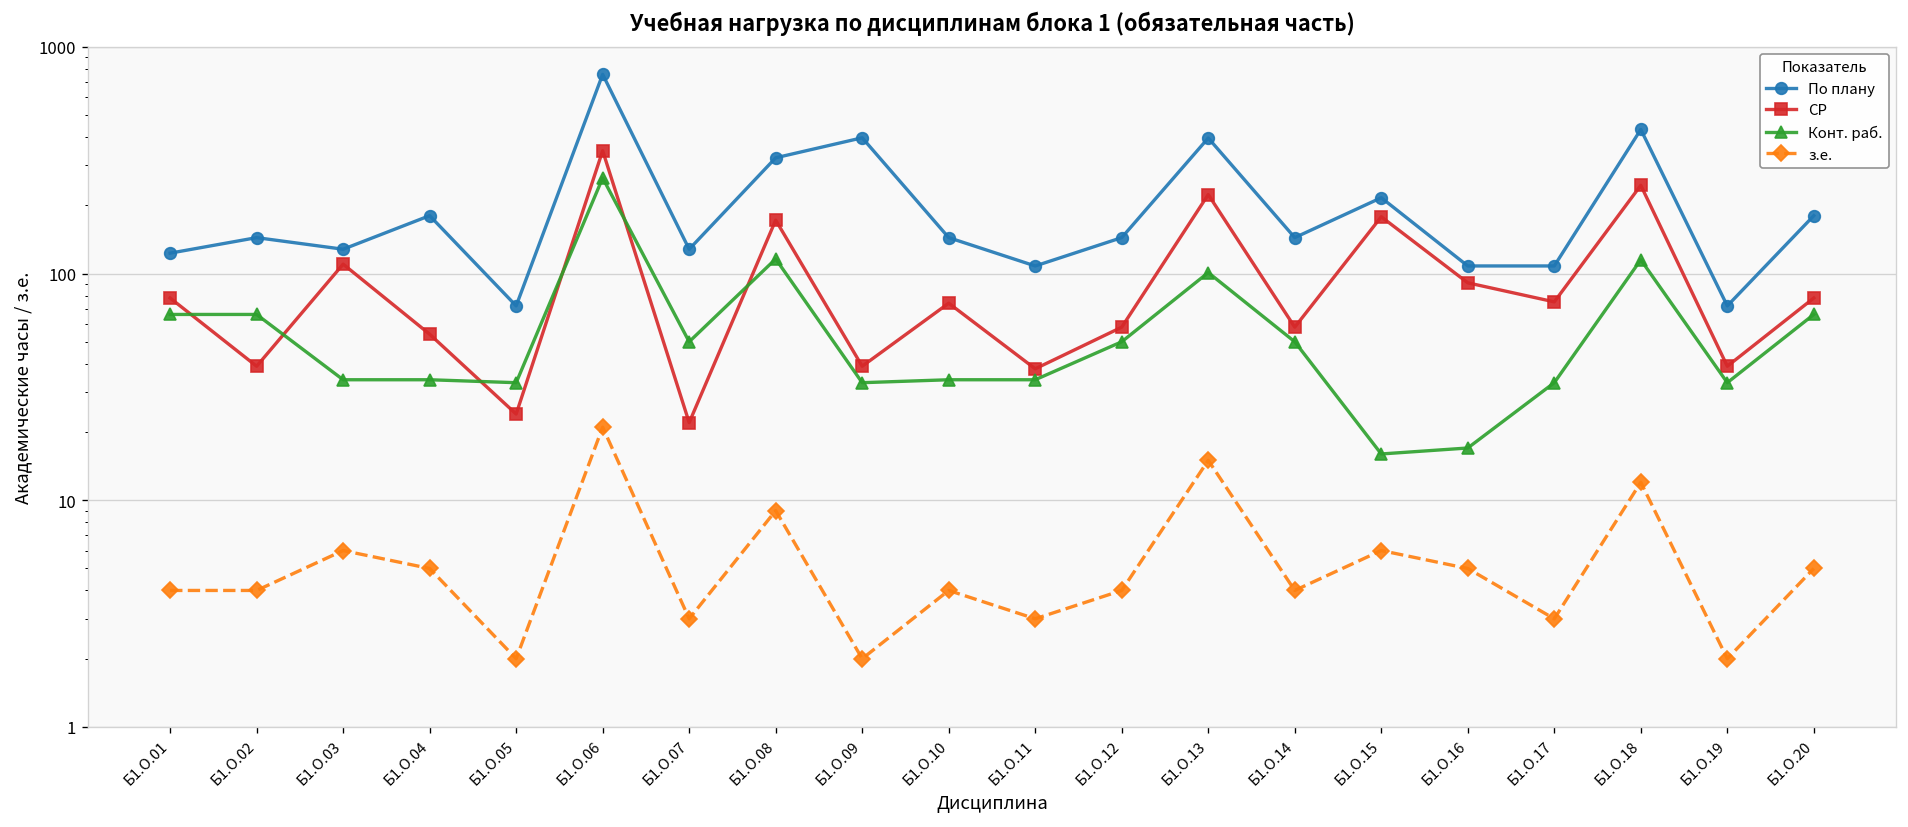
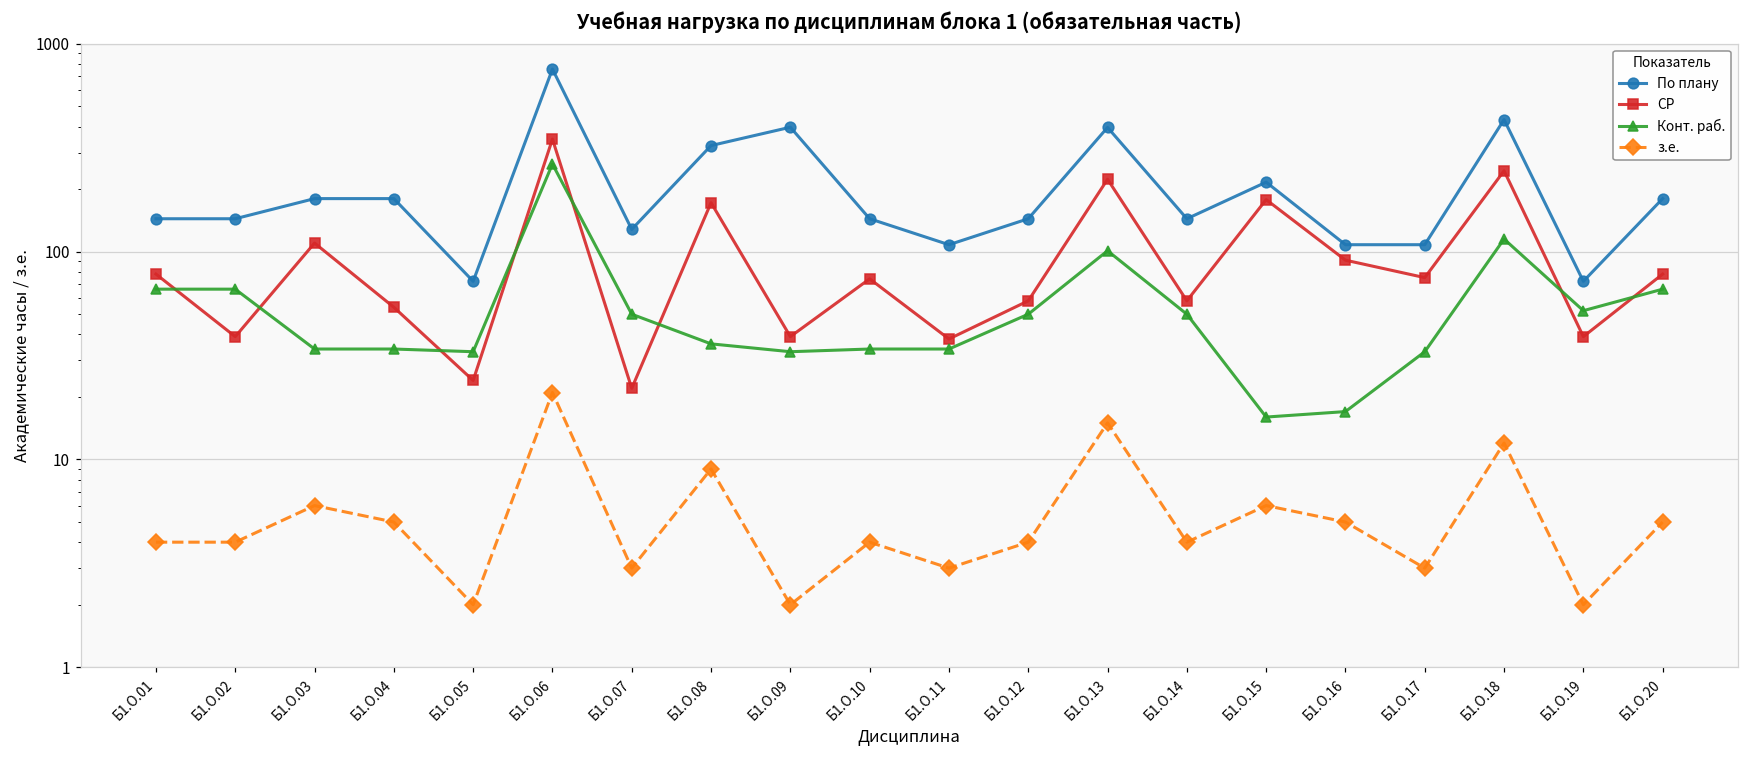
  {
    "По плану": {
-     "Б1.О.01": 120,
+     "Б1.О.01": 140,
      "Б1.О.02": 140,
-     "Б1.О.03": 130,
+     "Б1.О.03": 180,
      "Б1.О.04": 180,
      "Б1.О.05": 72,
      "Б1.О.06": 760,
      "Б1.О.07": 130,
      "Б1.О.08": 320,
      "Б1.О.09": 400,
      "Б1.О.10": 140,
      "Б1.О.11": 110,
      "Б1.О.12": 140,
      "Б1.О.13": 400,
      "Б1.О.14": 140,
      "Б1.О.15": 220,
      "Б1.О.16": 110,
      "Б1.О.17": 110,
      "Б1.О.18": 430,
      "Б1.О.19": 72,
      "Б1.О.20": 180
    },
    "СР": {
      "Б1.О.01": 78,
      "Б1.О.02": 39,
      "Б1.О.03": 110,
      "Б1.О.04": 54,
      "Б1.О.05": 24,
      "Б1.О.06": 350,
      "Б1.О.07": 22,
      "Б1.О.08": 170,
      "Б1.О.09": 39,
      "Б1.О.10": 74,
      "Б1.О.11": 38,
      "Б1.О.12": 58,
      "Б1.О.13": 220,
      "Б1.О.14": 58,
      "Б1.О.15": 180,
      "Б1.О.16": 90,
      "Б1.О.17": 75,
      "Б1.О.18": 250,
      "Б1.О.19": 39,
      "Б1.О.20": 78
    },
    "Конт. раб.": {
      "Б1.О.01": 66,
      "Б1.О.02": 66,
      "Б1.О.03": 34,
      "Б1.О.04": 34,
      "Б1.О.05": 33,
      "Б1.О.06": 260,
      "Б1.О.07": 50,
-     "Б1.О.08": 120,
+     "Б1.О.08": 36,
      "Б1.О.09": 33,
      "Б1.О.10": 34,
      "Б1.О.11": 34,
      "Б1.О.12": 50,
      "Б1.О.13": 100,
      "Б1.О.14": 50,
      "Б1.О.15": 16,
      "Б1.О.16": 17,
      "Б1.О.17": 33,
      "Б1.О.18": 120,
-     "Б1.О.19": 33,
+     "Б1.О.19": 52,
      "Б1.О.20": 66
    },
    "з.е.": {
      "Б1.О.01": 4,
      "Б1.О.02": 4,
      "Б1.О.03": 6,
      "Б1.О.04": 5,
      "Б1.О.05": 2,
      "Б1.О.06": 21,
      "Б1.О.07": 3,
      "Б1.О.08": 9,
      "Б1.О.09": 2,
      "Б1.О.10": 4,
      "Б1.О.11": 3,
      "Б1.О.12": 4,
      "Б1.О.13": 15,
      "Б1.О.14": 4,
      "Б1.О.15": 6,
      "Б1.О.16": 5,
      "Б1.О.17": 3,
      "Б1.О.18": 12,
      "Б1.О.19": 2,
      "Б1.О.20": 5
    }
  }
